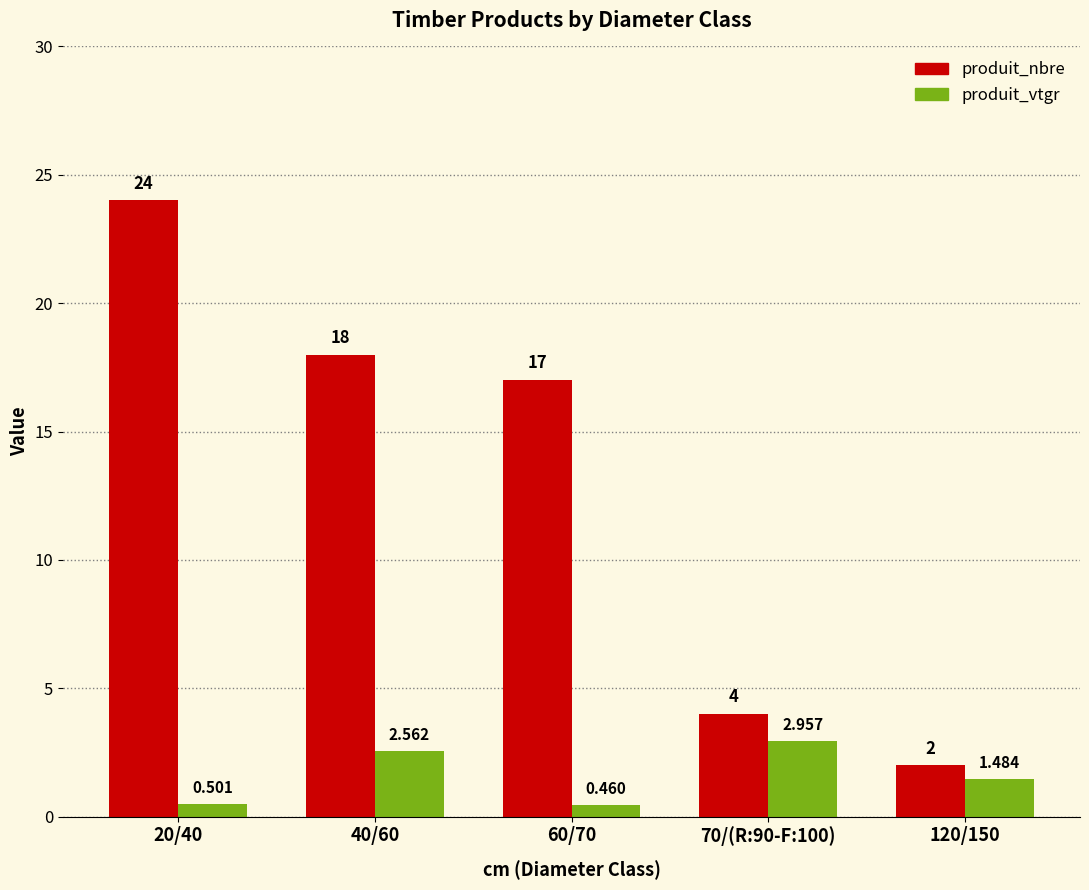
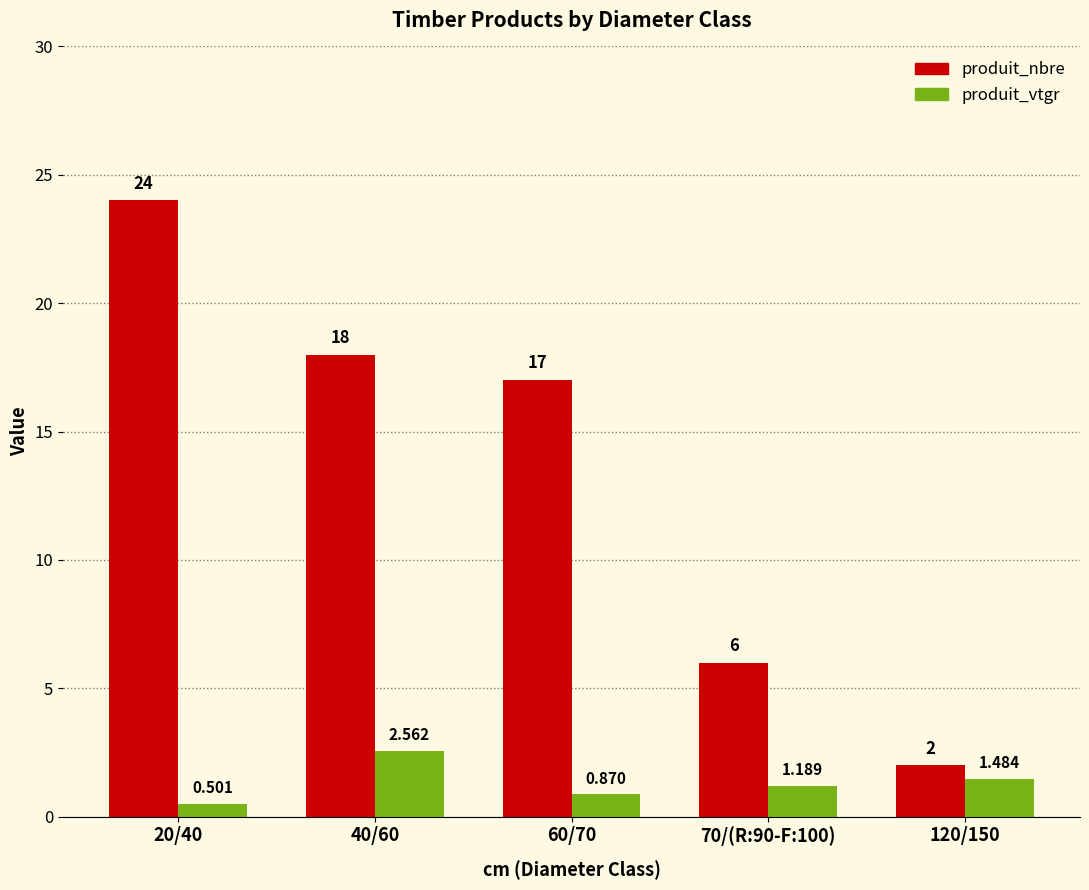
  {
    "produit_nbre": {
      "20/40": 24,
      "40/60": 18,
      "60/70": 17,
-     "70/(R:90-F:100)": 4,
+     "70/(R:90-F:100)": 6,
      "120/150": 2
    },
    "produit_vtgr": {
      "20/40": 0.501,
      "40/60": 2.562,
-     "60/70": 0.460,
-     "70/(R:90-F:100)": 2.957,
+     "60/70": 0.870,
+     "70/(R:90-F:100)": 1.189,
      "120/150": 1.484
    }
  }
